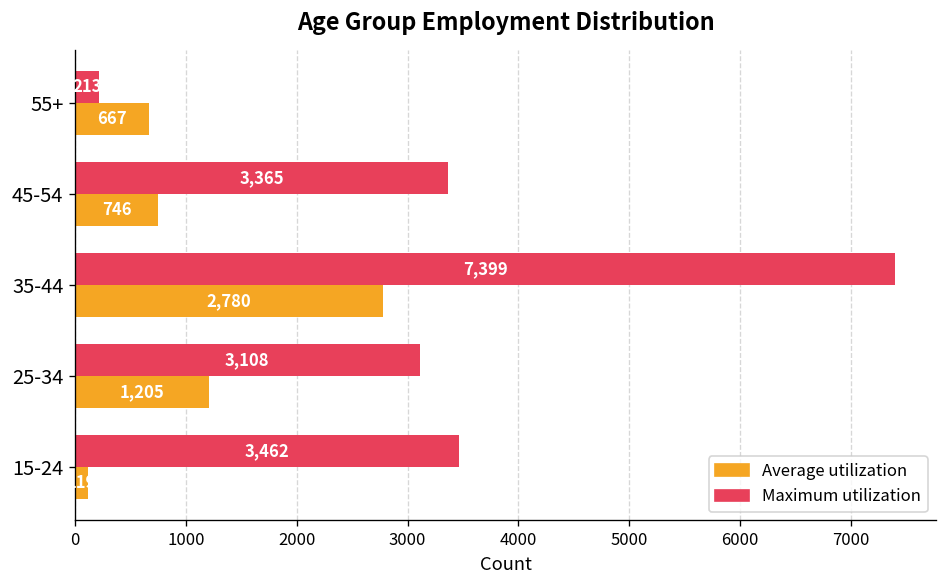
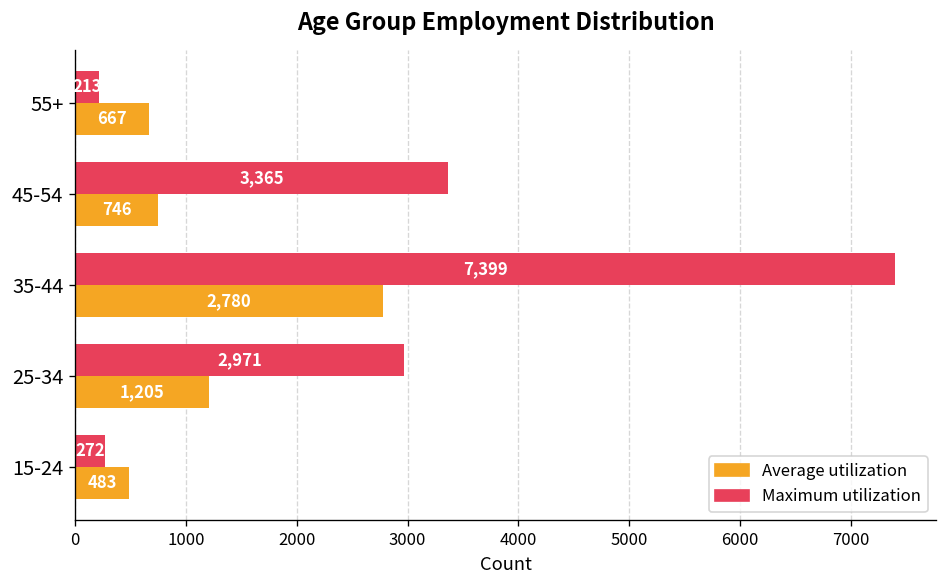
  {
    "Maximum utilization": {
      "55+": "213",
      "45-54": "3,365",
      "35-44": "7,399",
-     "25-34": "3,108",
-     "15-24": "3,462"
+     "25-34": "2,971",
+     "15-24": "272"
    },
    "Average utilization": {
-     "15-24": "100"
+     "15-24": "500"
    }
  }
